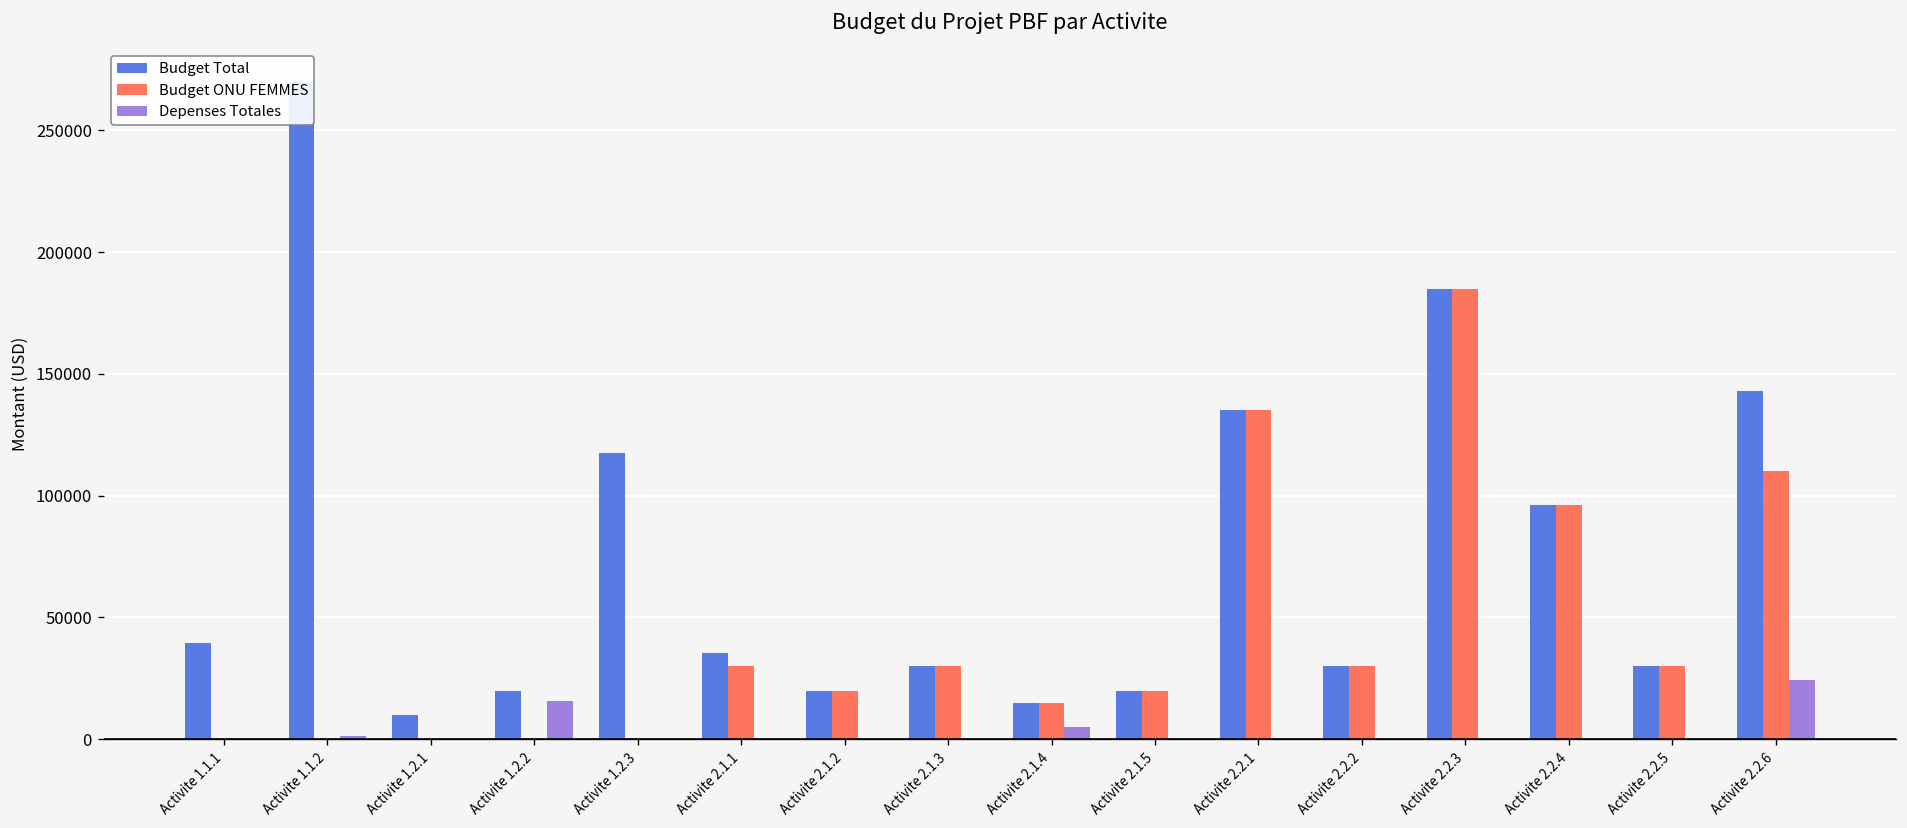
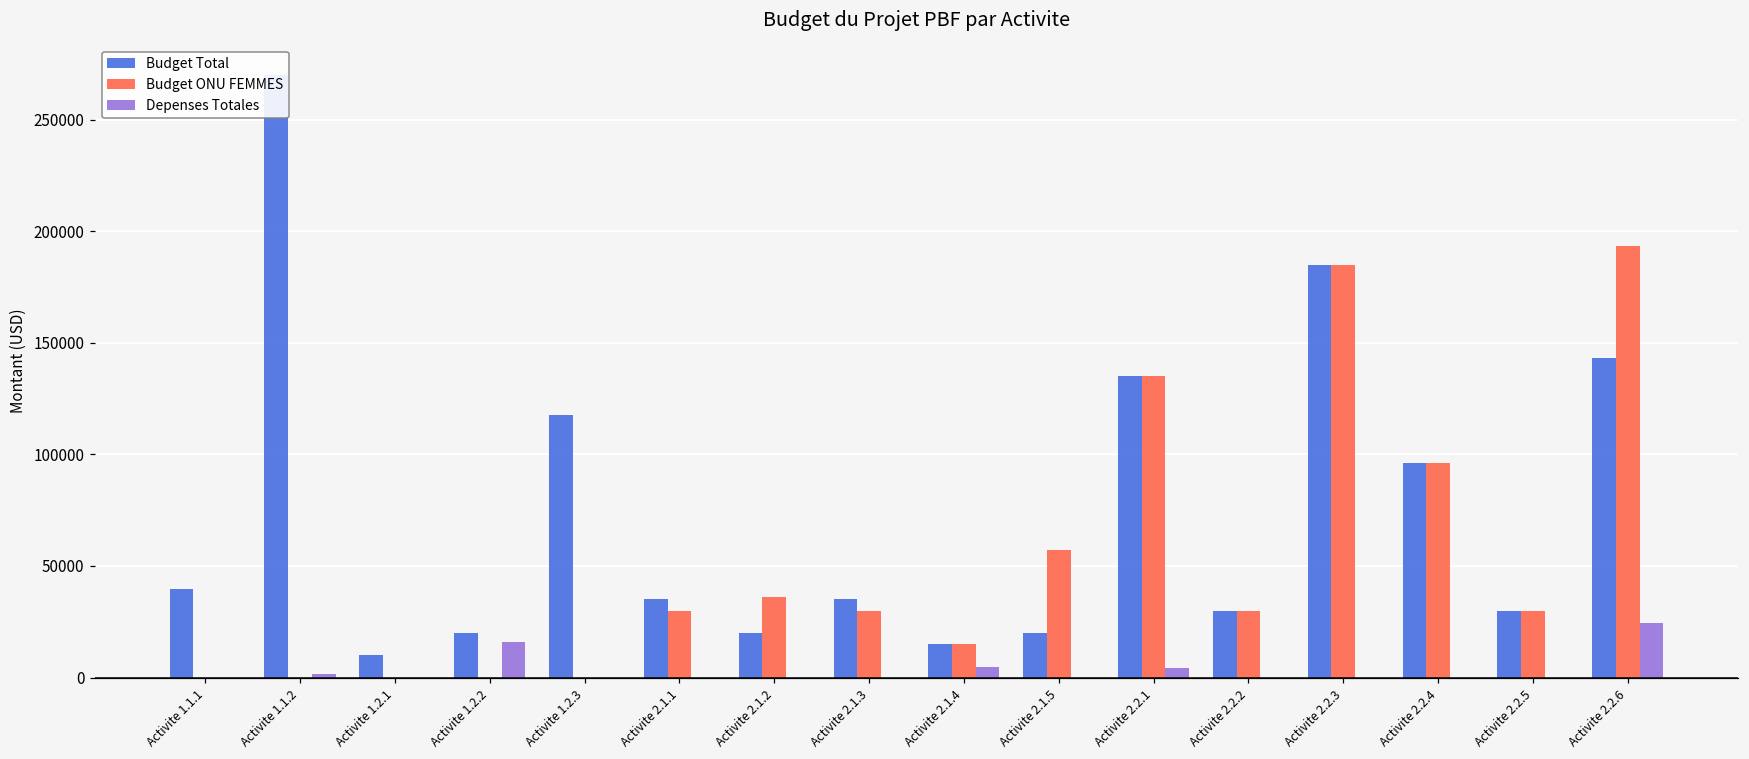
  {
    "Budget Total": {
      "Activite 1.1.1": 40000,
      "Activite 1.2.1": 10000,
      "Activite 1.2.2": 20000,
      "Activite 1.2.3": 117000,
      "Activite 2.1.1": 35000,
      "Activite 2.1.2": 20000,
-     "Activite 2.1.3": 30000,
+     "Activite 2.1.3": 35000,
      "Activite 2.1.4": 15000,
      "Activite 2.1.5": 20000,
      "Activite 2.2.1": 135000,
      "Activite 2.2.2": 30000,
      "Activite 2.2.3": 185000,
      "Activite 2.2.4": 96000,
      "Activite 2.2.5": 30000,
      "Activite 2.2.6": 143000
    },
    "Budget ONU FEMMES": {
      "Activite 1.1.1": 0,
      "Activite 1.1.2": 0,
      "Activite 1.2.1": 0,
      "Activite 1.2.2": 0,
      "Activite 1.2.3": 0,
      "Activite 2.1.1": 30000,
-     "Activite 2.1.2": 20000,
+     "Activite 2.1.2": 36000,
      "Activite 2.1.3": 30000,
      "Activite 2.1.4": 15000,
-     "Activite 2.1.5": 20000,
+     "Activite 2.1.5": 57000,
      "Activite 2.2.1": 135000,
      "Activite 2.2.2": 30000,
      "Activite 2.2.3": 185000,
      "Activite 2.2.4": 96000,
      "Activite 2.2.5": 30000,
-     "Activite 2.2.6": 110000
+     "Activite 2.2.6": 193000
    },
    "Depenses Totales": {
      "Activite 1.1.1": 0,
      "Activite 1.1.2": 1000,
      "Activite 1.2.1": 0,
      "Activite 1.2.2": 16000,
      "Activite 1.2.3": 0,
      "Activite 2.1.1": 0,
      "Activite 2.1.2": 0,
      "Activite 2.1.3": 0,
      "Activite 2.1.4": 5000,
      "Activite 2.1.5": 0,
-     "Activite 2.2.1": 0,
+     "Activite 2.2.1": 4000,
      "Activite 2.2.2": 0,
      "Activite 2.2.3": 0,
      "Activite 2.2.4": 0,
      "Activite 2.2.5": 0,
      "Activite 2.2.6": 25000
    }
  }
